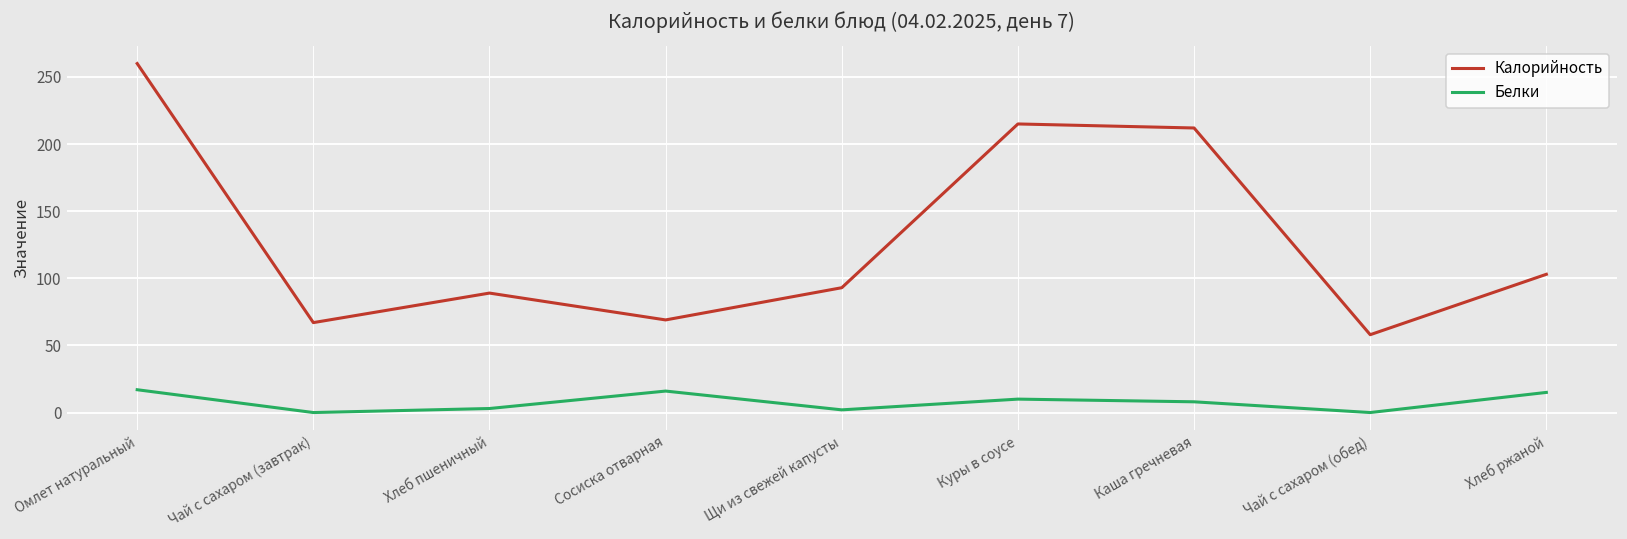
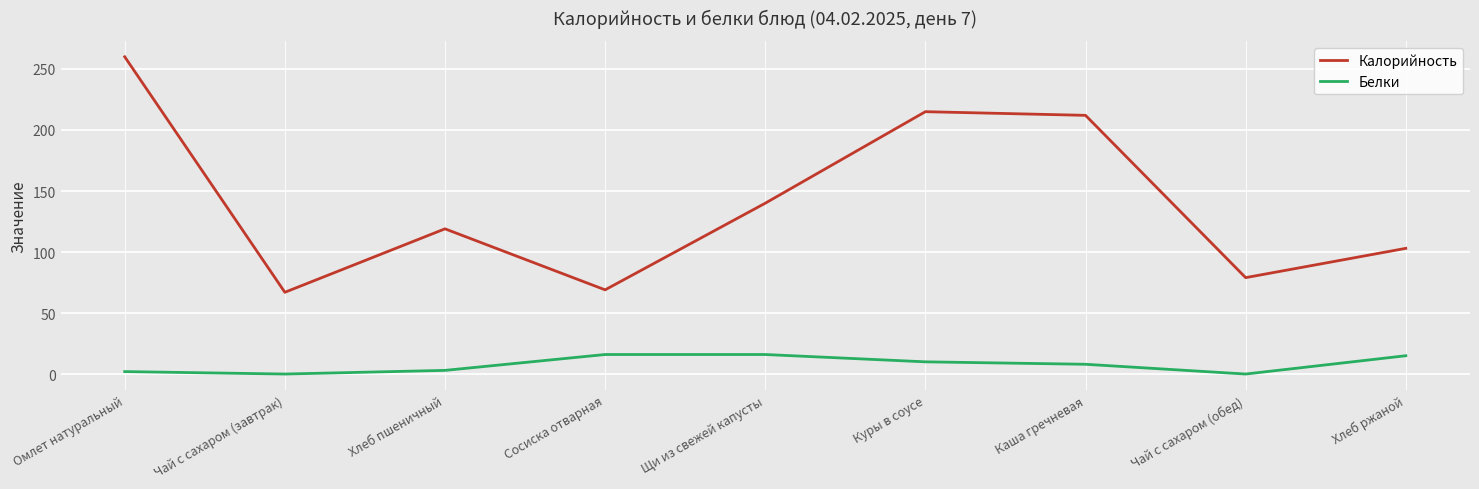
  {
    "Калорийность": {
      "Омлет натуральный": 260,
      "Чай с сахаром (завтрак)": 67,
-     "Хлеб пшеничный": 89,
+     "Хлеб пшеничный": 119,
      "Сосиска отварная": 69,
-     "Щи из свежей капусты": 93,
+     "Щи из свежей капусты": 140,
      "Куры в соусе": 215,
      "Каша гречневая": 212,
-     "Чай с сахаром (обед)": 58,
+     "Чай с сахаром (обед)": 79,
      "Хлеб ржаной": 103
    },
    "Белки": {
-     "Омлет натуральный": 17,
+     "Омлет натуральный": 2,
      "Чай с сахаром (завтрак)": 0,
      "Хлеб пшеничный": 3,
      "Сосиска отварная": 16,
-     "Щи из свежей капусты": 2,
+     "Щи из свежей капусты": 16,
      "Куры в соусе": 10,
      "Каша гречневая": 8,
      "Чай с сахаром (обед)": 0,
      "Хлеб ржаной": 15
    }
  }
